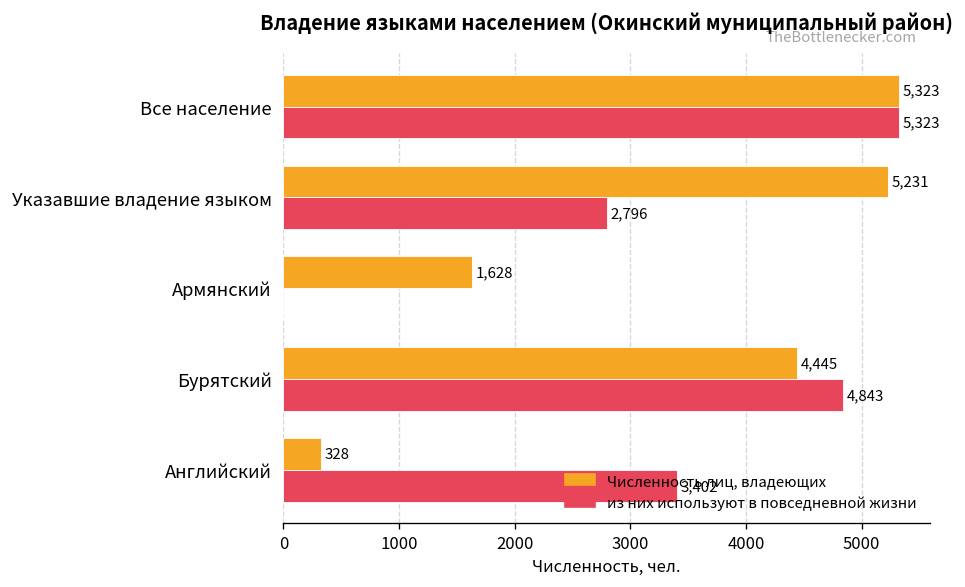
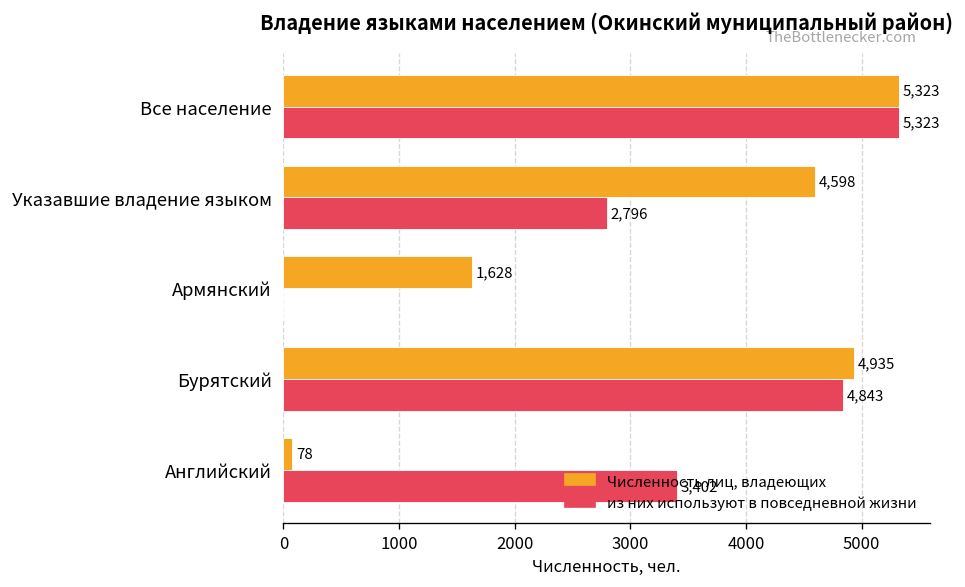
  {
    "Численность лиц, владеющих": {
      "Все население": "5,323",
-     "Указавшие владение языком": "5,231",
+     "Указавшие владение языком": "4,598",
      "Армянский": "1,628",
-     "Бурятский": "4,445",
-     "Английский": "328"
+     "Бурятский": "4,935",
+     "Английский": "78"
    },
    "из них используют в повседневной жизни": {
      "Все население": "5,323",
      "Указавшие владение языком": "2,796",
      "Бурятский": "4,843",
      "Английский": "3,402"
    }
  }
